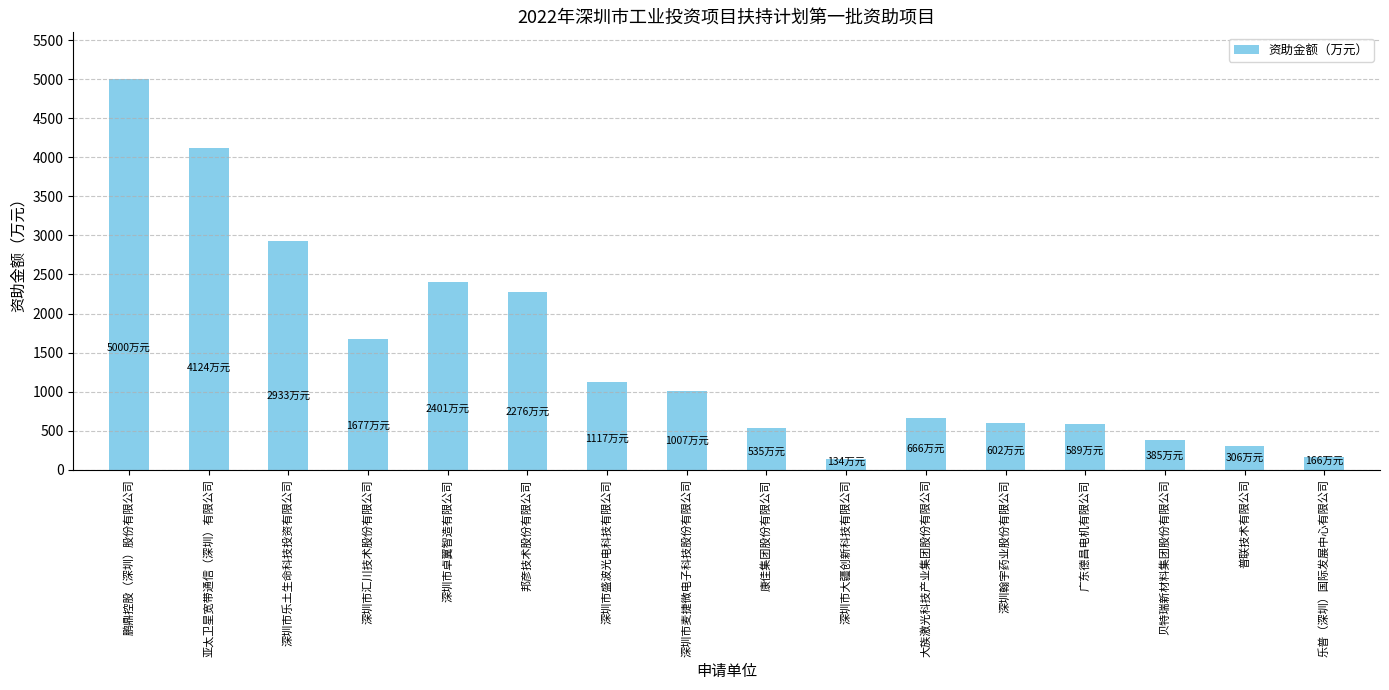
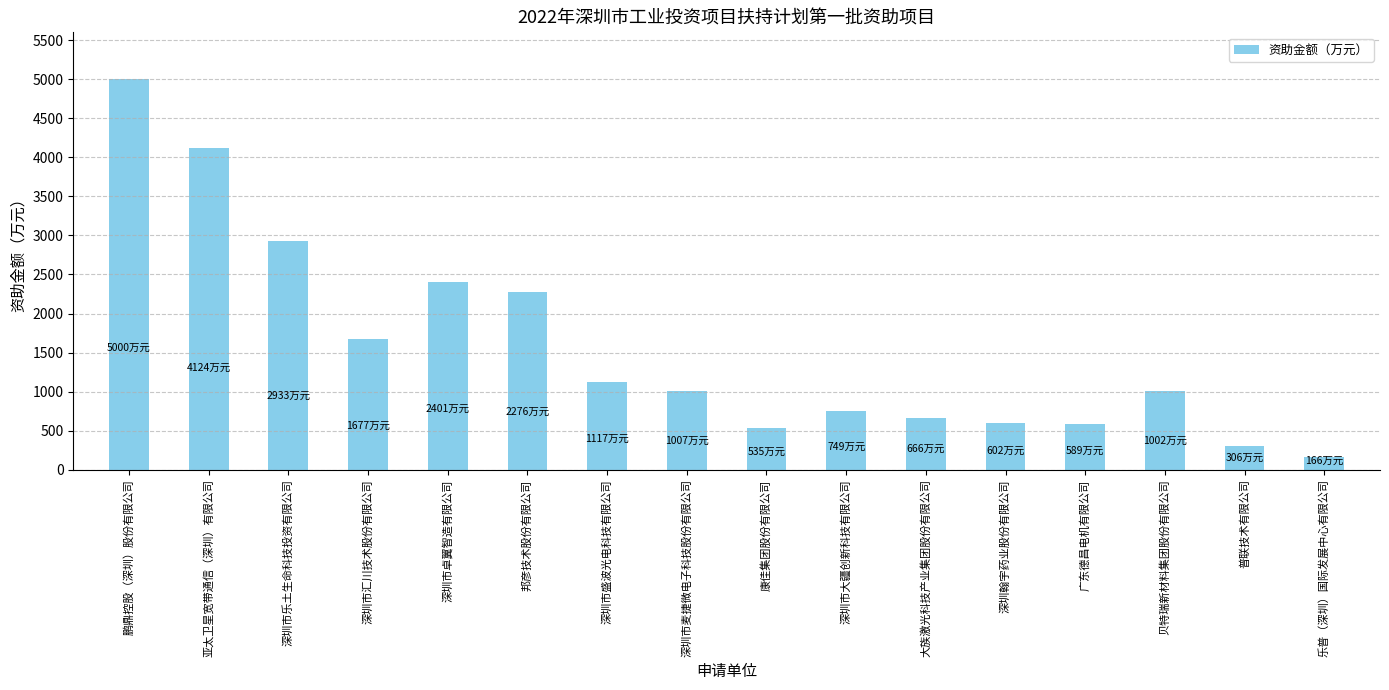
  {
    "鹏鼎控股（深圳）股份有限公司": 5000,
    "亚太卫星宽带通信（深圳）有限公司": 4124,
    "深圳市乐土生命科技投资有限公司": 2933,
    "深圳市汇川技术股份有限公司": 1677,
    "深圳市卓翼智造有限公司": 2401,
    "邦彦技术股份有限公司": 2276,
    "深圳市盛波光电科技有限公司": 1117,
    "深圳市麦捷微电子科技股份有限公司": 1007,
    "康佳集团股份有限公司": 535,
-   "深圳市大疆创新科技有限公司": 134,
+   "深圳市大疆创新科技有限公司": 749,
    "大族激光科技产业集团股份有限公司": 666,
    "深圳翰宇药业股份有限公司": 602,
    "广东德昌电机有限公司": 589,
-   "贝特瑞新材料集团股份有限公司": 385,
+   "贝特瑞新材料集团股份有限公司": 1002,
    "普联技术有限公司": 306,
    "乐普（深圳）国际发展中心有限公司": 166
  }
